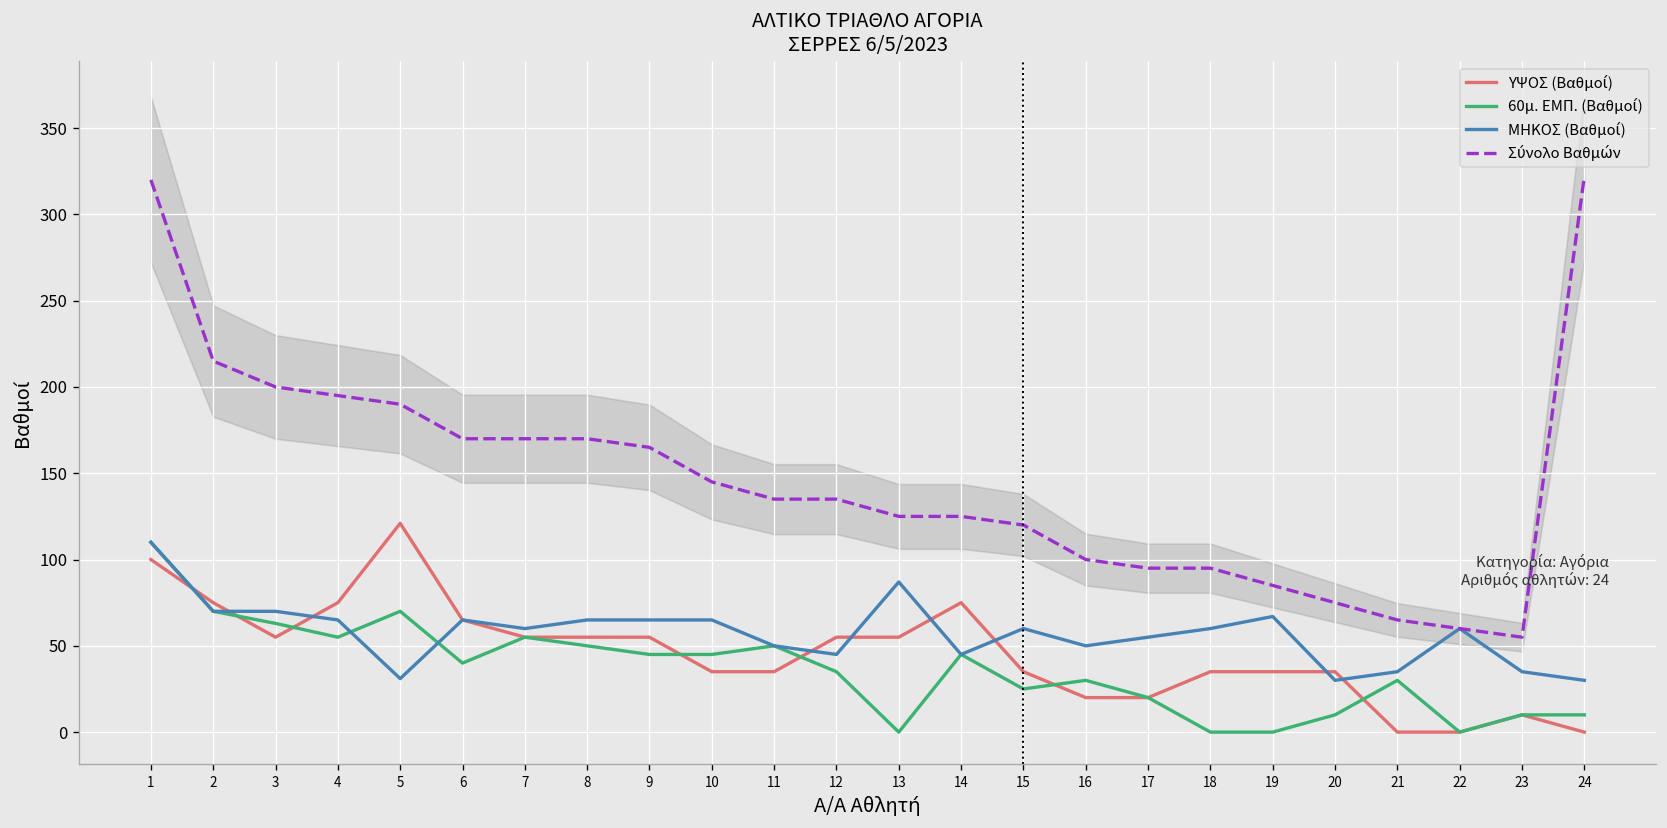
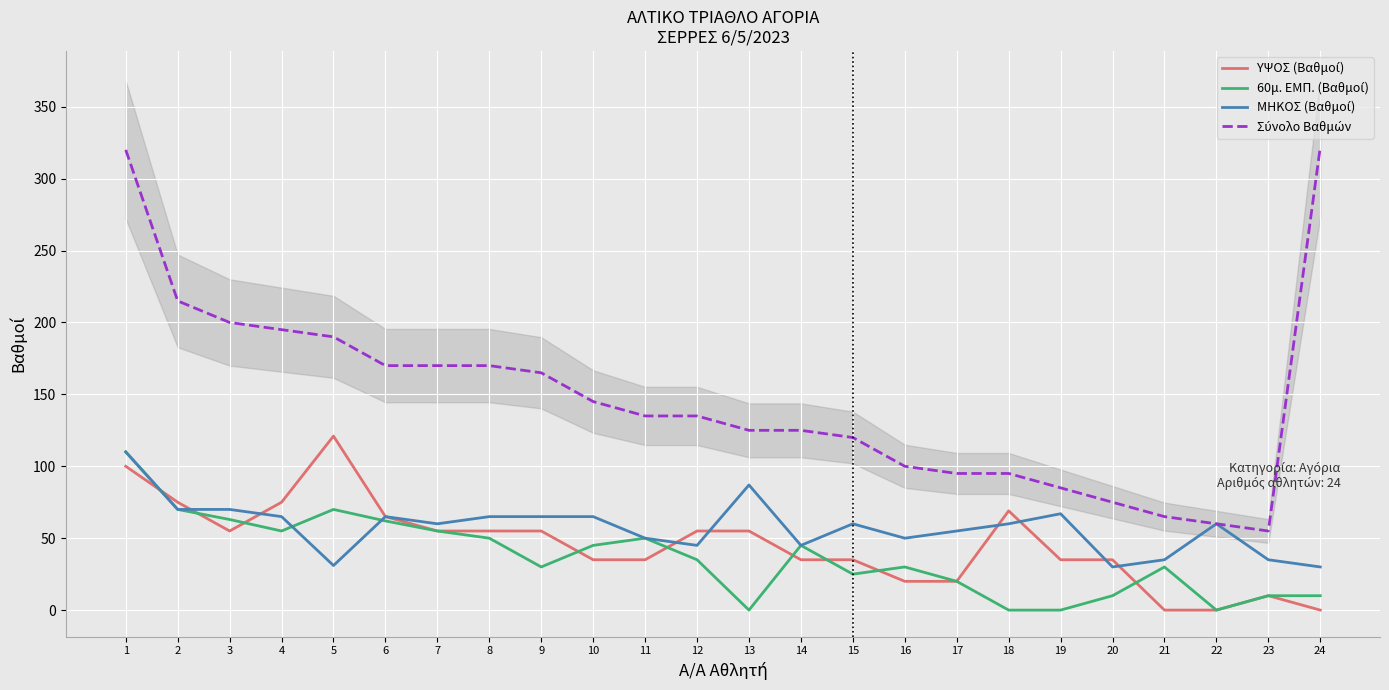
  {
    "ΥΨΟΣ (Βαθμοί)": {
      "1": 100,
      "2": 75,
      "3": 55,
      "4": 75,
      "5": 121,
      "8": 55,
      "9": 55,
      "10": 35,
      "11": 35,
      "12": 55,
      "13": 55,
-     "14": 75,
+     "14": 35,
      "15": 35,
      "16": 20,
-     "18": 35,
+     "18": 69,
      "19": 35,
      "20": 35,
      "21": 0,
      "24": 0
    },
    "60μ. ΕΜΠ. (Βαθμοί)": {
      "3": 63,
      "4": 55,
      "5": 70,
-     "6": 40,
+     "6": 62,
      "8": 50,
-     "9": 45,
+     "9": 30,
      "10": 45,
      "12": 35,
      "13": 0,
      "15": 25,
      "16": 30,
      "18": 0,
      "19": 0,
      "20": 10,
      "21": 30,
      "24": 10
    },
    "ΜΗΚΟΣ (Βαθμοί)": {
      "3": 70,
      "4": 65,
      "5": 31,
      "7": 60,
      "8": 65,
      "9": 65,
      "10": 65,
      "12": 45,
      "13": 87,
      "15": 60,
      "16": 50,
      "17": 55,
      "18": 60,
      "19": 67,
      "20": 30,
      "21": 35,
      "23": 35,
      "24": 30
    },
    "Σύνολο Βαθμών": {
      "1": 320,
      "2": 215,
      "3": 200,
      "4": 195,
      "5": 190,
      "6": 170,
      "7": 170,
      "8": 170,
      "9": 165,
      "10": 145,
      "11": 135,
      "12": 135,
      "13": 125,
      "14": 125,
      "15": 120,
      "16": 100,
      "17": 95,
      "18": 95,
      "19": 85,
      "20": 75,
      "21": 65,
      "23": 55,
      "24": 322
    }
  }
